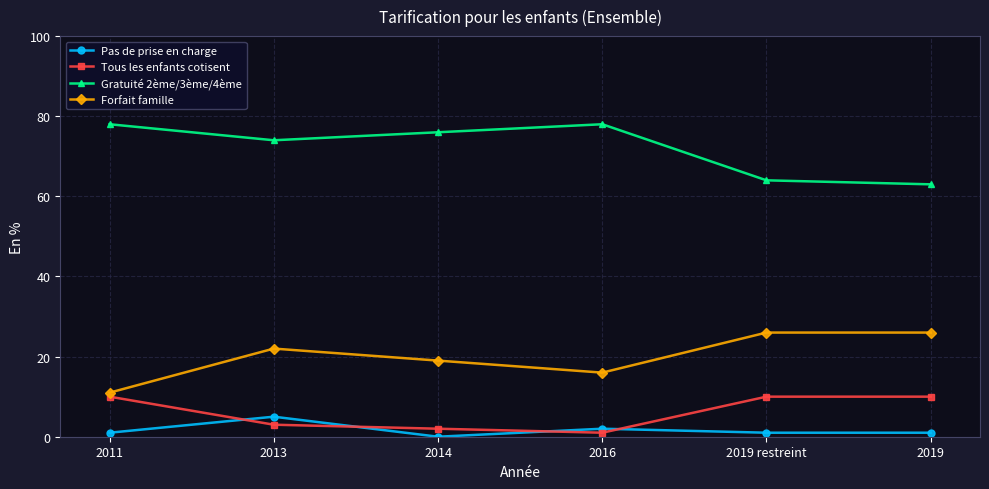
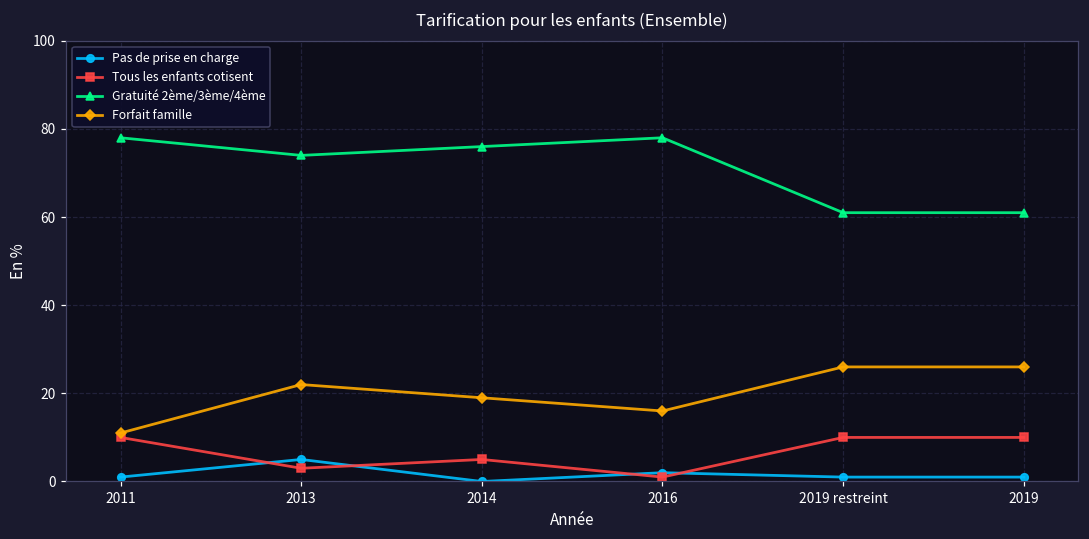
  {
    "Pas de prise en charge": {
      "2011": 1,
      "2013": 5,
      "2014": 0,
      "2016": 2,
      "2019 restreint": 1,
      "2019": 1
    },
    "Tous les enfants cotisent": {
      "2011": 10,
      "2013": 3,
-     "2014": 2,
+     "2014": 5,
      "2016": 1,
      "2019 restreint": 10,
      "2019": 10
    },
    "Gratuité 2ème/3ème/4ème": {
      "2011": 78,
      "2013": 74,
      "2014": 76,
      "2016": 78,
-     "2019 restreint": 64,
-     "2019": 63
+     "2019 restreint": 61,
+     "2019": 61
    },
    "Forfait famille": {
      "2011": 11,
      "2013": 22,
      "2014": 19,
      "2016": 16,
      "2019 restreint": 26,
      "2019": 26
    }
  }
